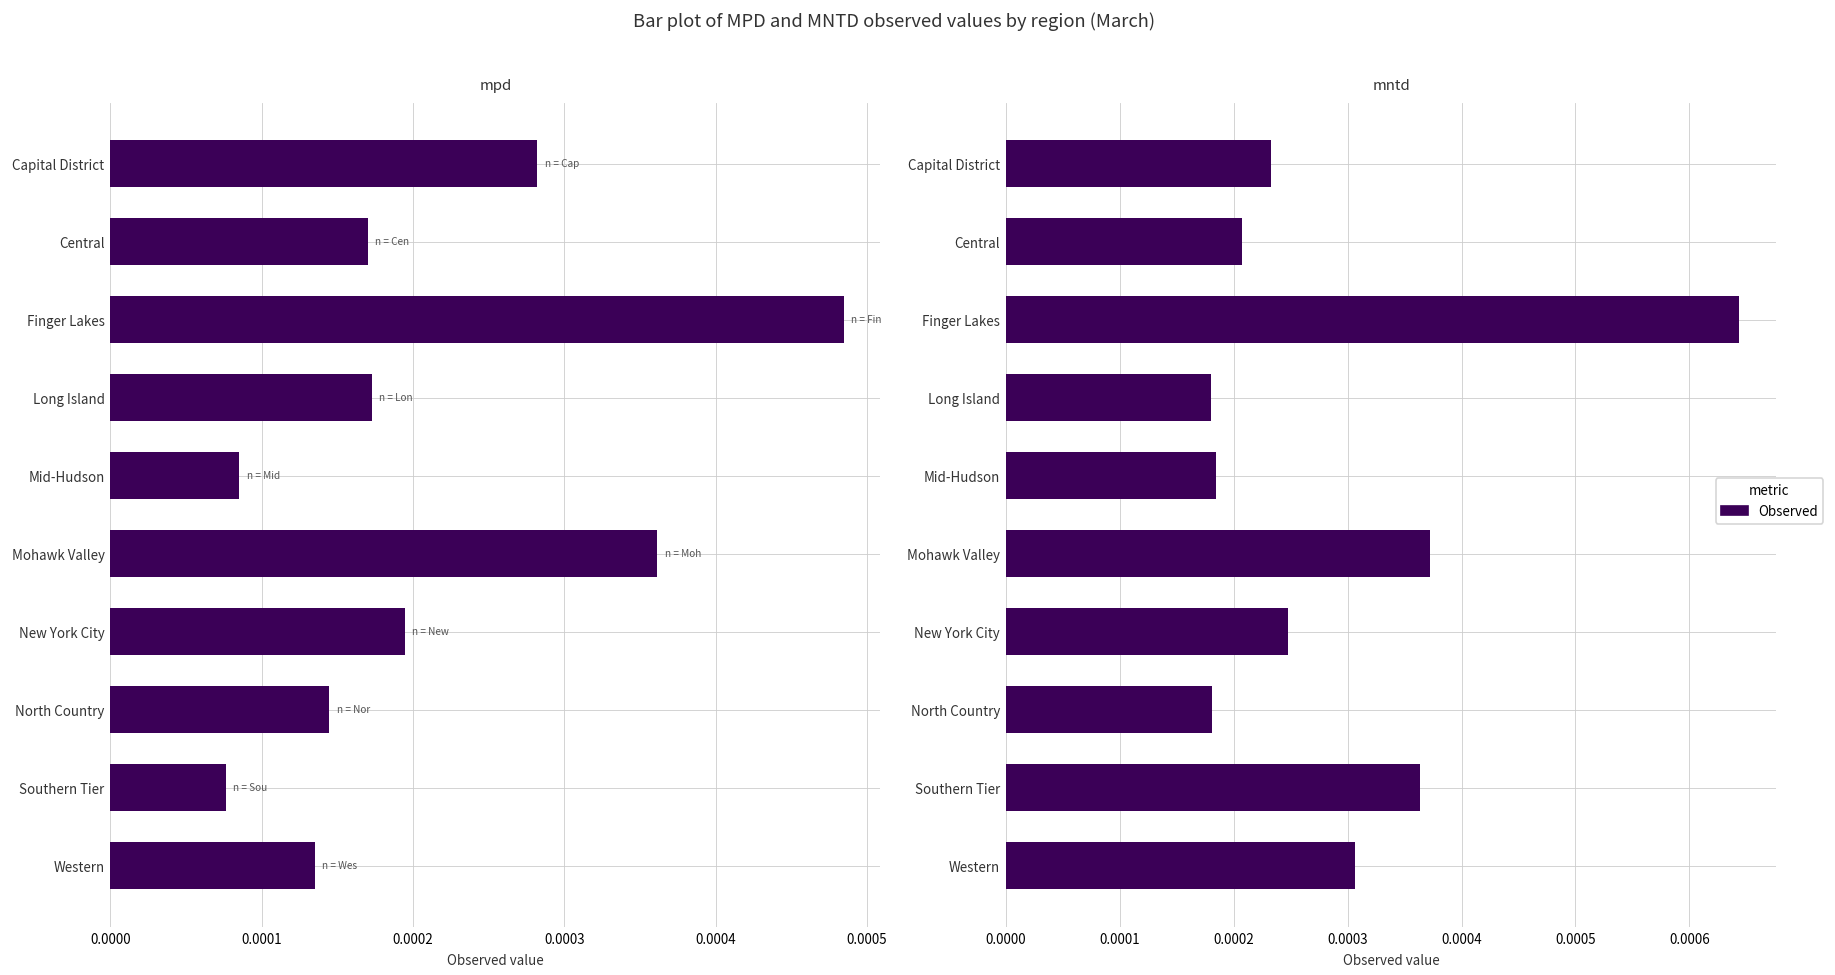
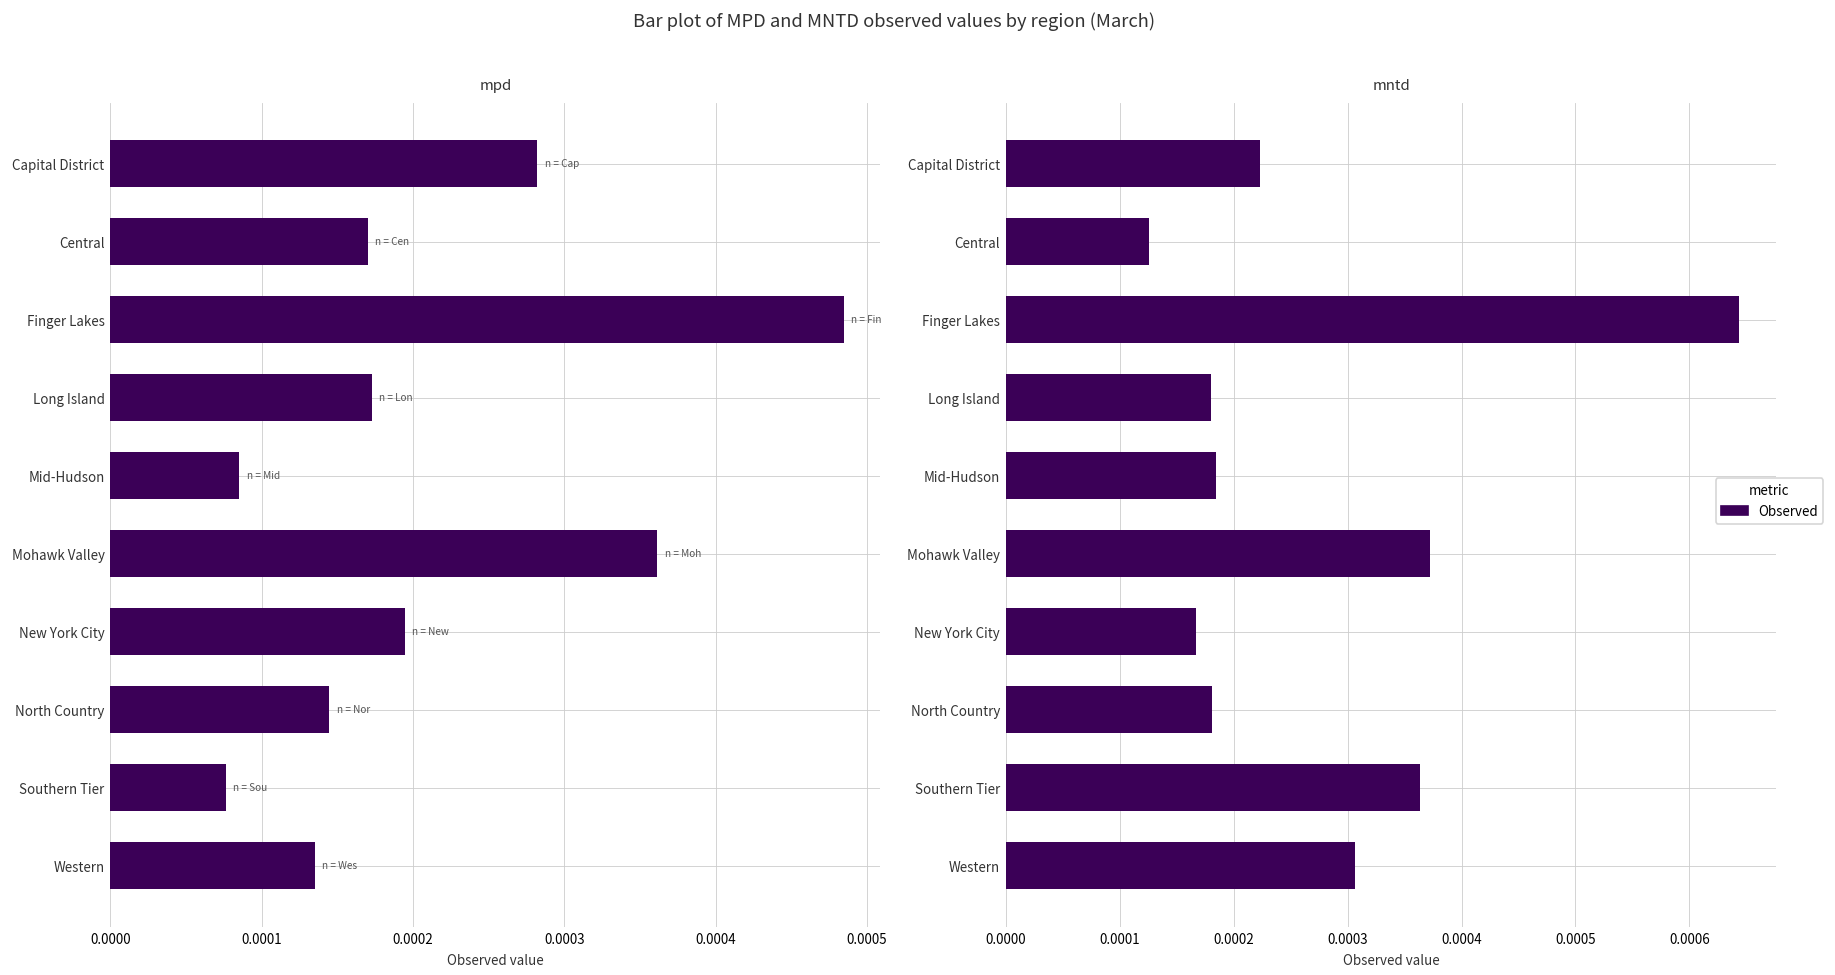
  {
    "mpd": {
      "Capital District": 0.000282,
      "Central": 0.000170,
      "Finger Lakes": 0.000484,
      "Long Island": 0.000173,
      "Mid-Hudson": 0.000085,
      "Mohawk Valley": 0.000361,
      "New York City": 0.000195,
      "North Country": 0.000145,
      "Southern Tier": 0.000076,
      "Western": 0.000135
    },
    "mntd": {
-     "Capital District": 0.00023,
-     "Central": 0.00021,
+     "Capital District": 0.00022,
+     "Central": 0.00013,
      "Finger Lakes": 0.00064,
      "Long Island": 0.00018,
      "Mid-Hudson": 0.00018,
      "Mohawk Valley": 0.00037,
-     "New York City": 0.00025,
+     "New York City": 0.00017,
      "North Country": 0.00018,
      "Southern Tier": 0.00036,
      "Western": 0.00031
    }
  }
